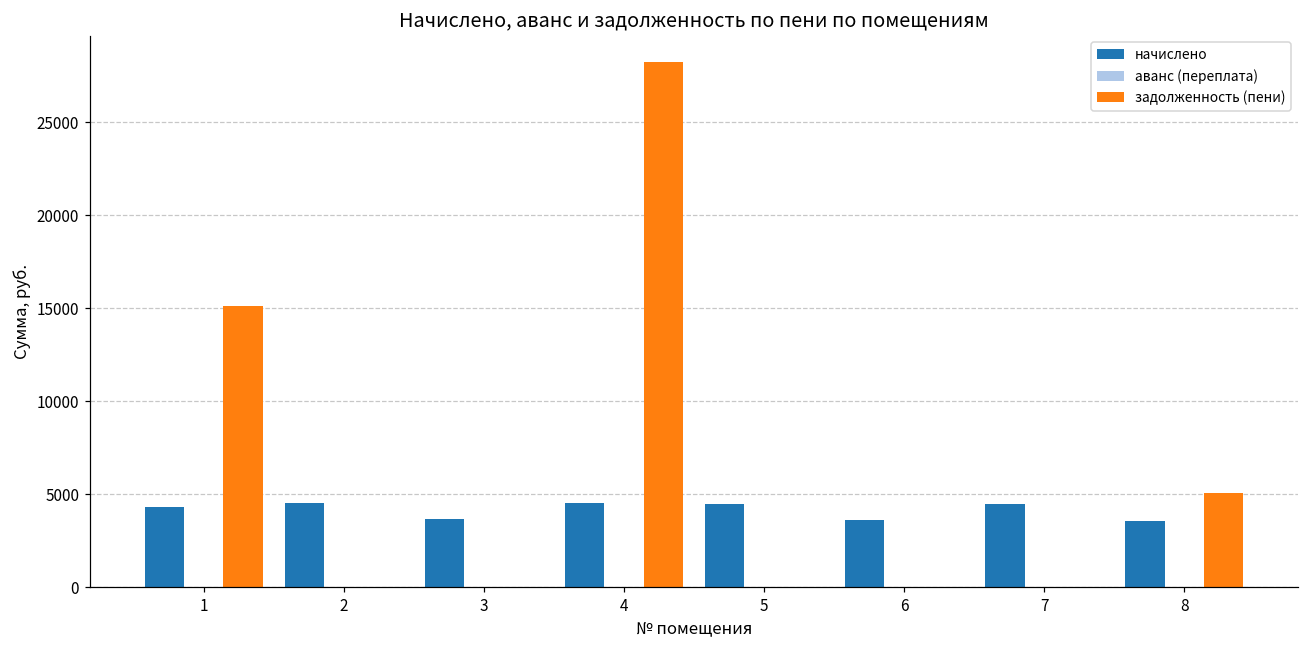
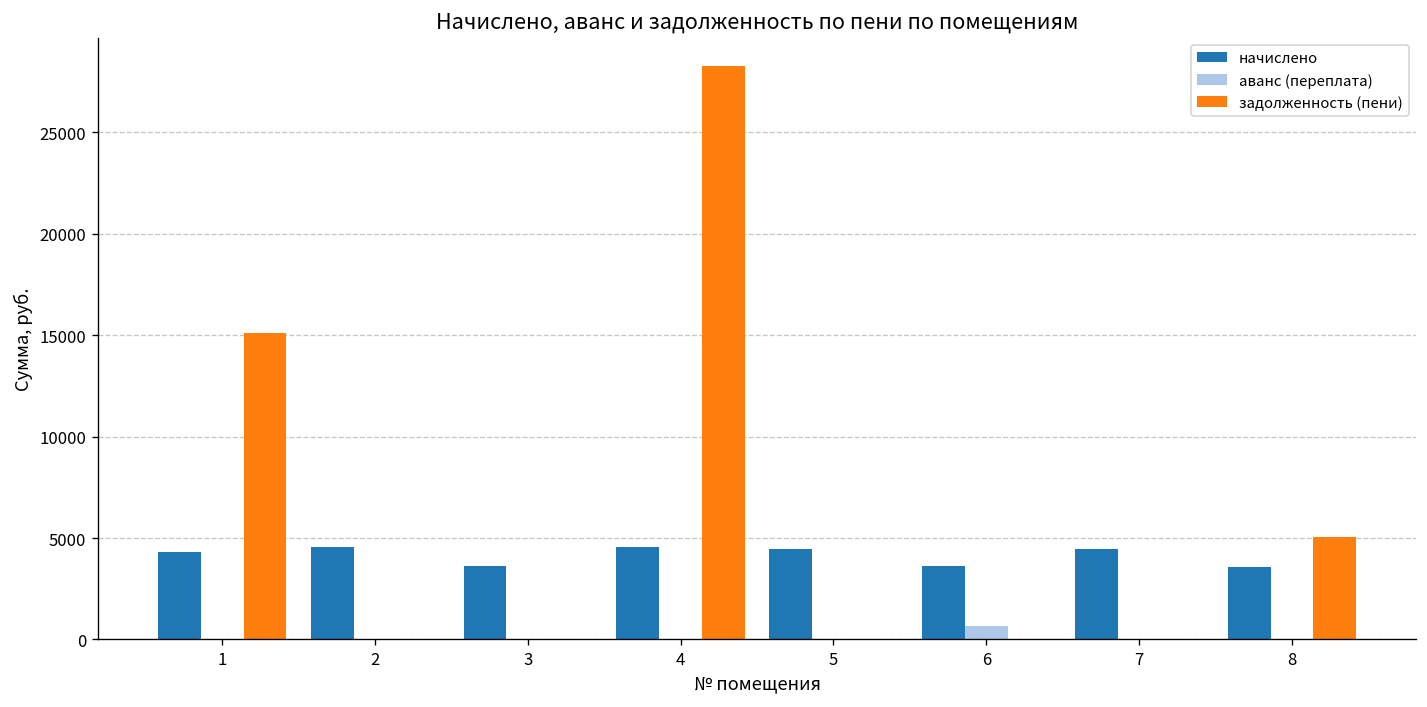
  {
    "начислено": {
      "1": 4300,
      "2": 4500,
      "3": 3600,
      "4": 4500,
      "5": 4500,
      "6": 3600,
      "7": 4500,
      "8": 3600
    },
    "аванс (переплата)": {
      "1": 0,
      "2": 0,
      "4": 0,
      "5": 0,
-     "6": 0,
+     "6": 700,
      "7": 0,
      "8": 0
    },
    "задолженность (пени)": {
      "1": 15100,
      "2": 0,
      "3": 0,
      "4": 28300,
      "5": 0,
      "6": 0,
      "7": 0,
      "8": 5000
    }
  }
